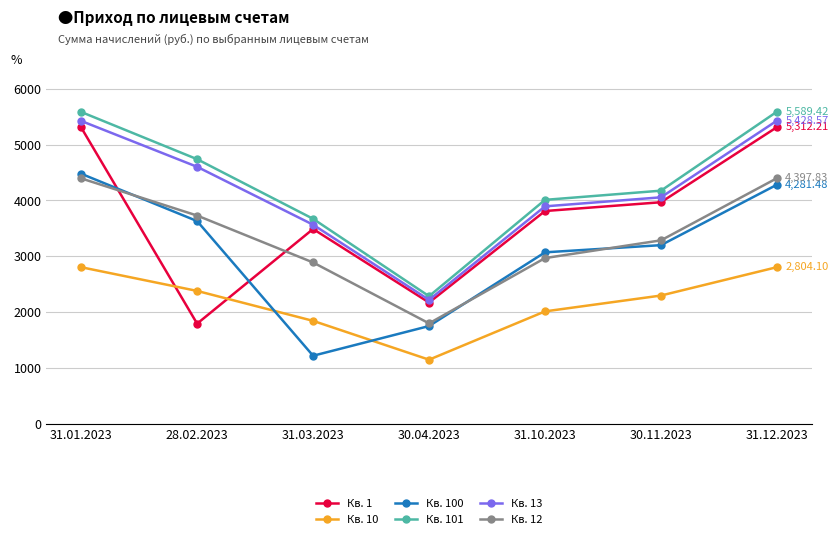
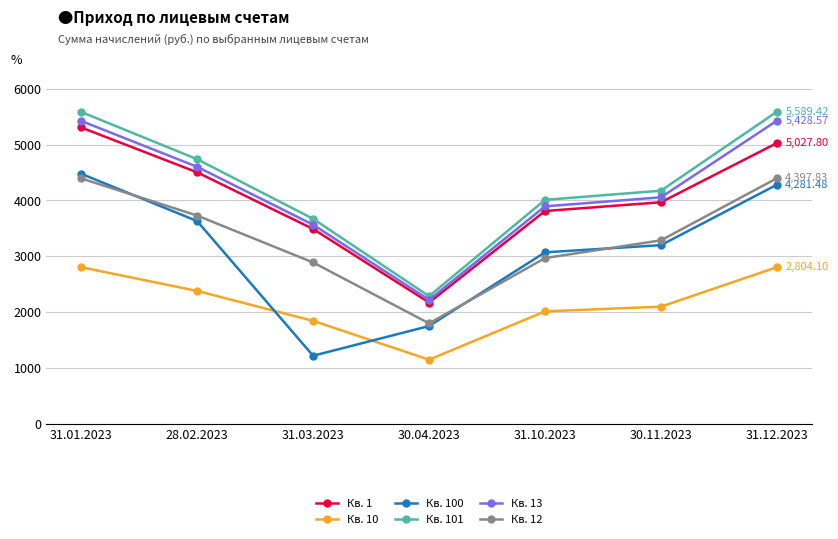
  {
    "Кв. 1": {
-     "28.02.2023": "1800",
-     "31.12.2023": "5,312.21"
+     "28.02.2023": "4500",
+     "31.12.2023": "5,027.80"
    },
    "Кв. 10": {
      "31.01.2023": "2800",
      "28.02.2023": "2400",
      "31.03.2023": "1800",
      "30.04.2023": "1100",
      "31.10.2023": "2000",
-     "30.11.2023": "2300"
+     "30.11.2023": "2100"
    },
    "Кв. 100": {
      "31.01.2023": "4500",
      "28.02.2023": "3600",
      "31.03.2023": "1200",
      "30.04.2023": "1700",
      "31.10.2023": "3100",
      "30.11.2023": "3200"
    },
    "Кв. 101": {
      "31.12.2023": "5,589.42"
    },
    "Кв. 13": {
      "31.12.2023": "5,428.57"
    },
    "Кв. 12": {
      "31.01.2023": "4400",
      "28.02.2023": "3700",
      "31.03.2023": "2900",
      "30.04.2023": "1800",
      "31.10.2023": "3000",
      "30.11.2023": "3300"
    }
  }
